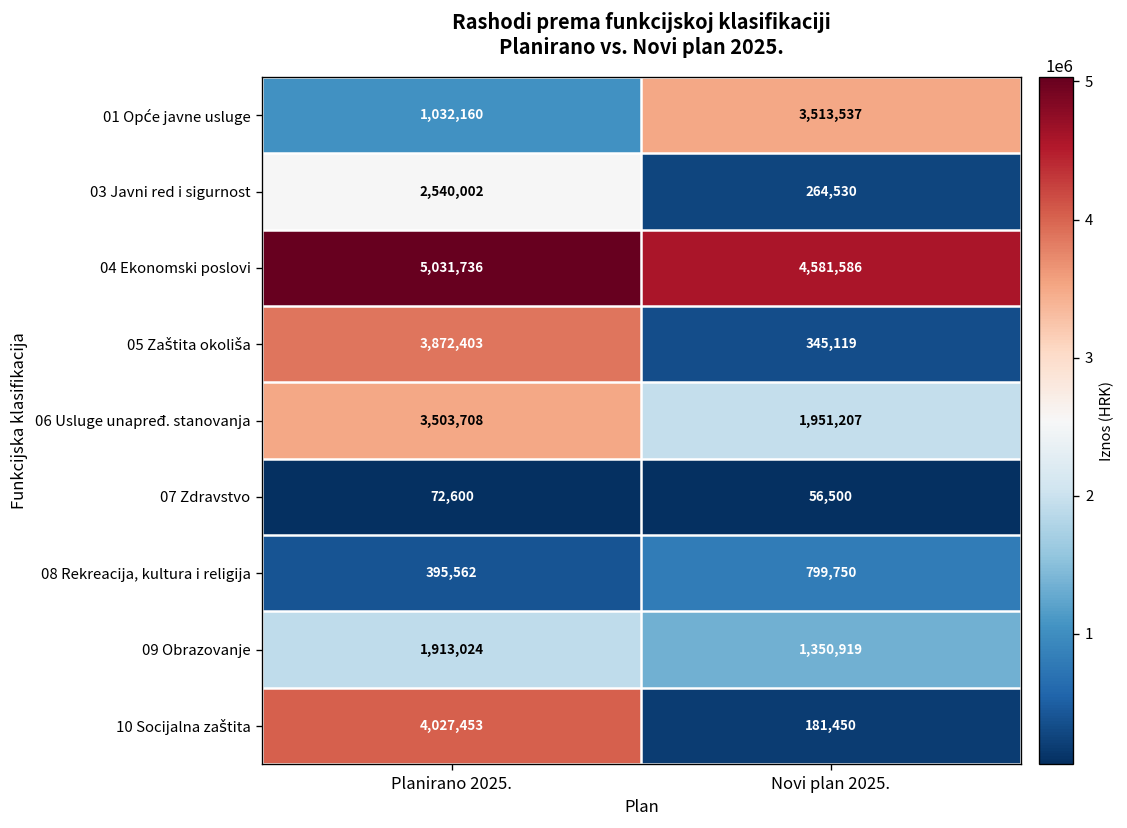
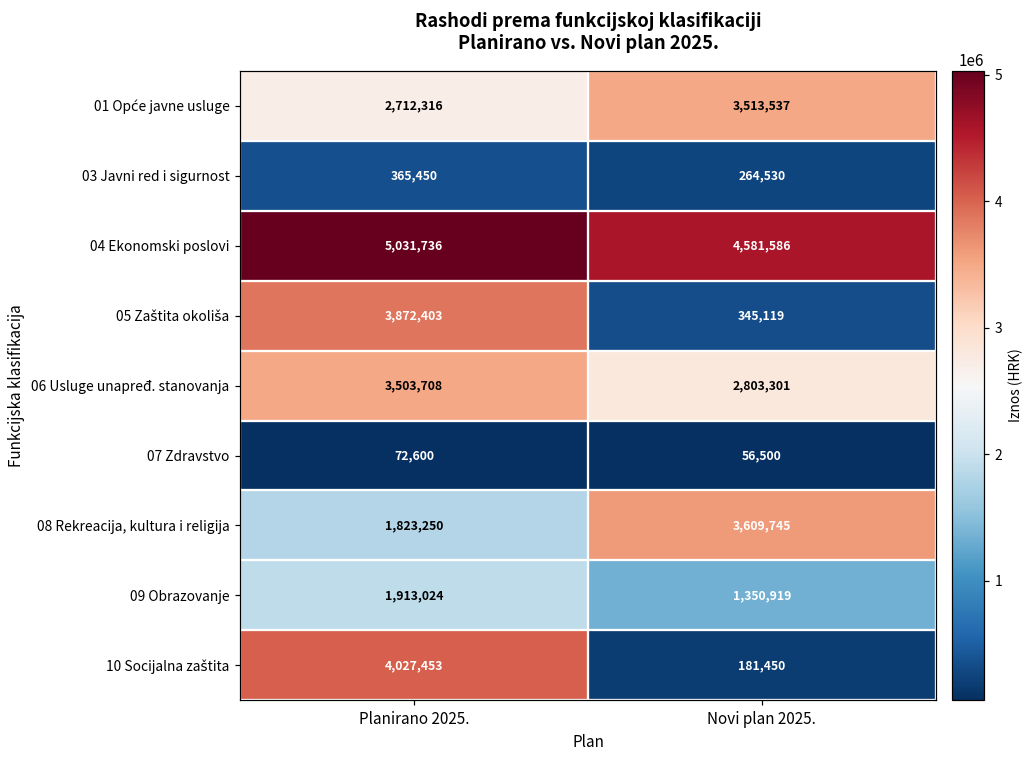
  {
    "01 Opće javne usluge": {
-     "Planirano 2025.": "1,032,160",
+     "Planirano 2025.": "2,712,316",
      "Novi plan 2025.": "3,513,537"
    },
    "03 Javni red i sigurnost": {
-     "Planirano 2025.": "2,540,002",
+     "Planirano 2025.": "365,450",
      "Novi plan 2025.": "264,530"
    },
    "04 Ekonomski poslovi": {
      "Planirano 2025.": "5,031,736",
      "Novi plan 2025.": "4,581,586"
    },
    "05 Zaštita okoliša": {
      "Planirano 2025.": "3,872,403",
      "Novi plan 2025.": "345,119"
    },
    "06 Usluge unapređ. stanovanja": {
      "Planirano 2025.": "3,503,708",
-     "Novi plan 2025.": "1,951,207"
+     "Novi plan 2025.": "2,803,301"
    },
    "07 Zdravstvo": {
      "Planirano 2025.": "72,600",
      "Novi plan 2025.": "56,500"
    },
    "08 Rekreacija, kultura i religija": {
-     "Planirano 2025.": "395,562",
-     "Novi plan 2025.": "799,750"
+     "Planirano 2025.": "1,823,250",
+     "Novi plan 2025.": "3,609,745"
    },
    "09 Obrazovanje": {
      "Planirano 2025.": "1,913,024",
      "Novi plan 2025.": "1,350,919"
    },
    "10 Socijalna zaštita": {
      "Planirano 2025.": "4,027,453",
      "Novi plan 2025.": "181,450"
    }
  }
